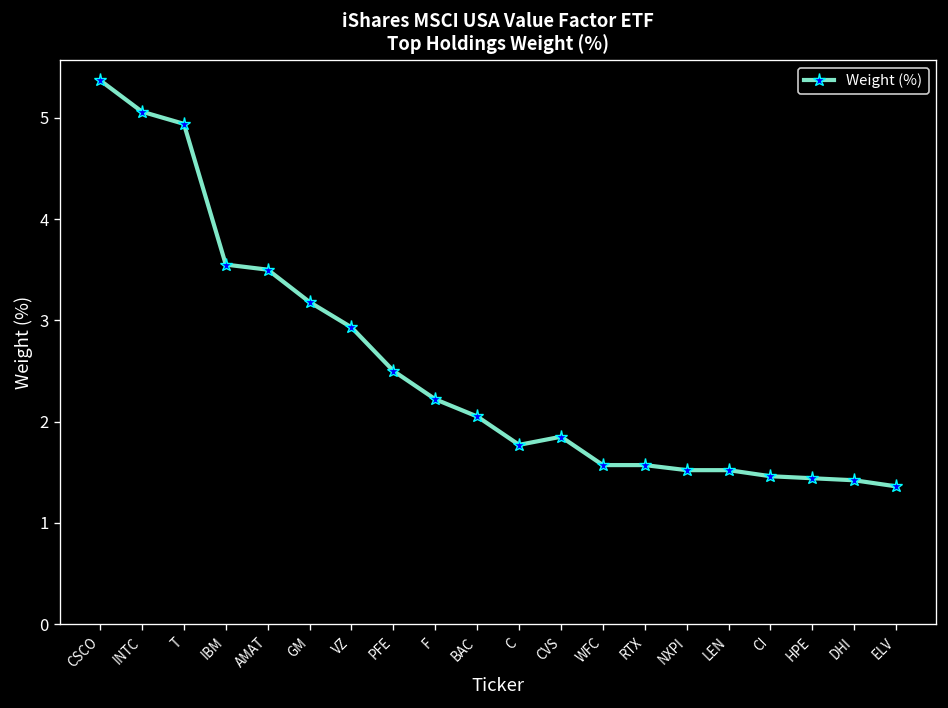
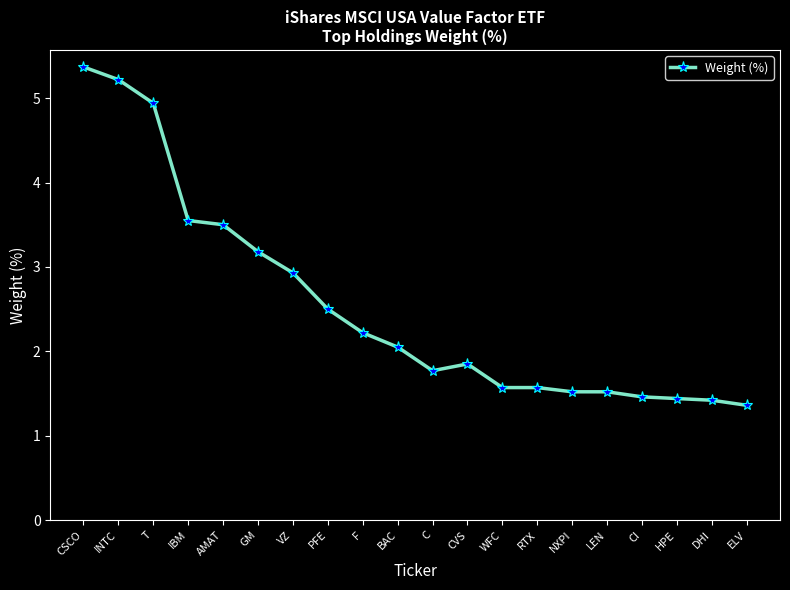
  {
    "CSCO": 5.4,
-   "INTC": 5.1,
+   "INTC": 5.2,
    "T": 4.9,
    "IBM": 3.6,
    "AMAT": 3.5,
    "GM": 3.2,
    "VZ": 2.9,
    "PFE": 2.5,
    "F": 2.2,
    "BAC": 2.1,
    "C": 1.8,
    "CVS": 1.9,
    "WFC": 1.6,
    "RTX": 1.6,
    "NXPI": 1.5,
    "LEN": 1.5,
    "CI": 1.5,
    "HPE": 1.4,
    "DHI": 1.4,
    "ELV": 1.4
  }
